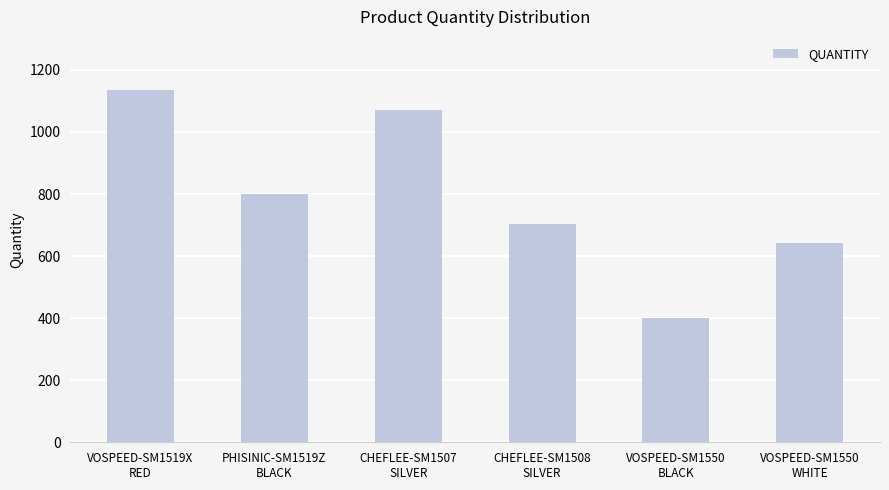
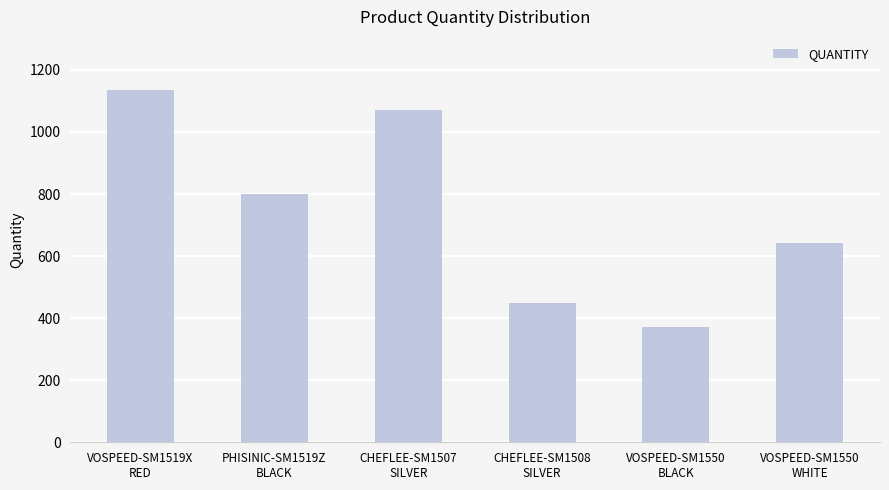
  {
    "VOSPEED-SM1519X RED": 1140,
    "PHISINIC-SM1519Z BLACK": 800,
    "CHEFLEE-SM1507 SILVER": 1070,
-   "CHEFLEE-SM1508 SILVER": 700,
-   "VOSPEED-SM1550 BLACK": 400,
+   "CHEFLEE-SM1508 SILVER": 450,
+   "VOSPEED-SM1550 BLACK": 370,
    "VOSPEED-SM1550 WHITE": 640
  }
